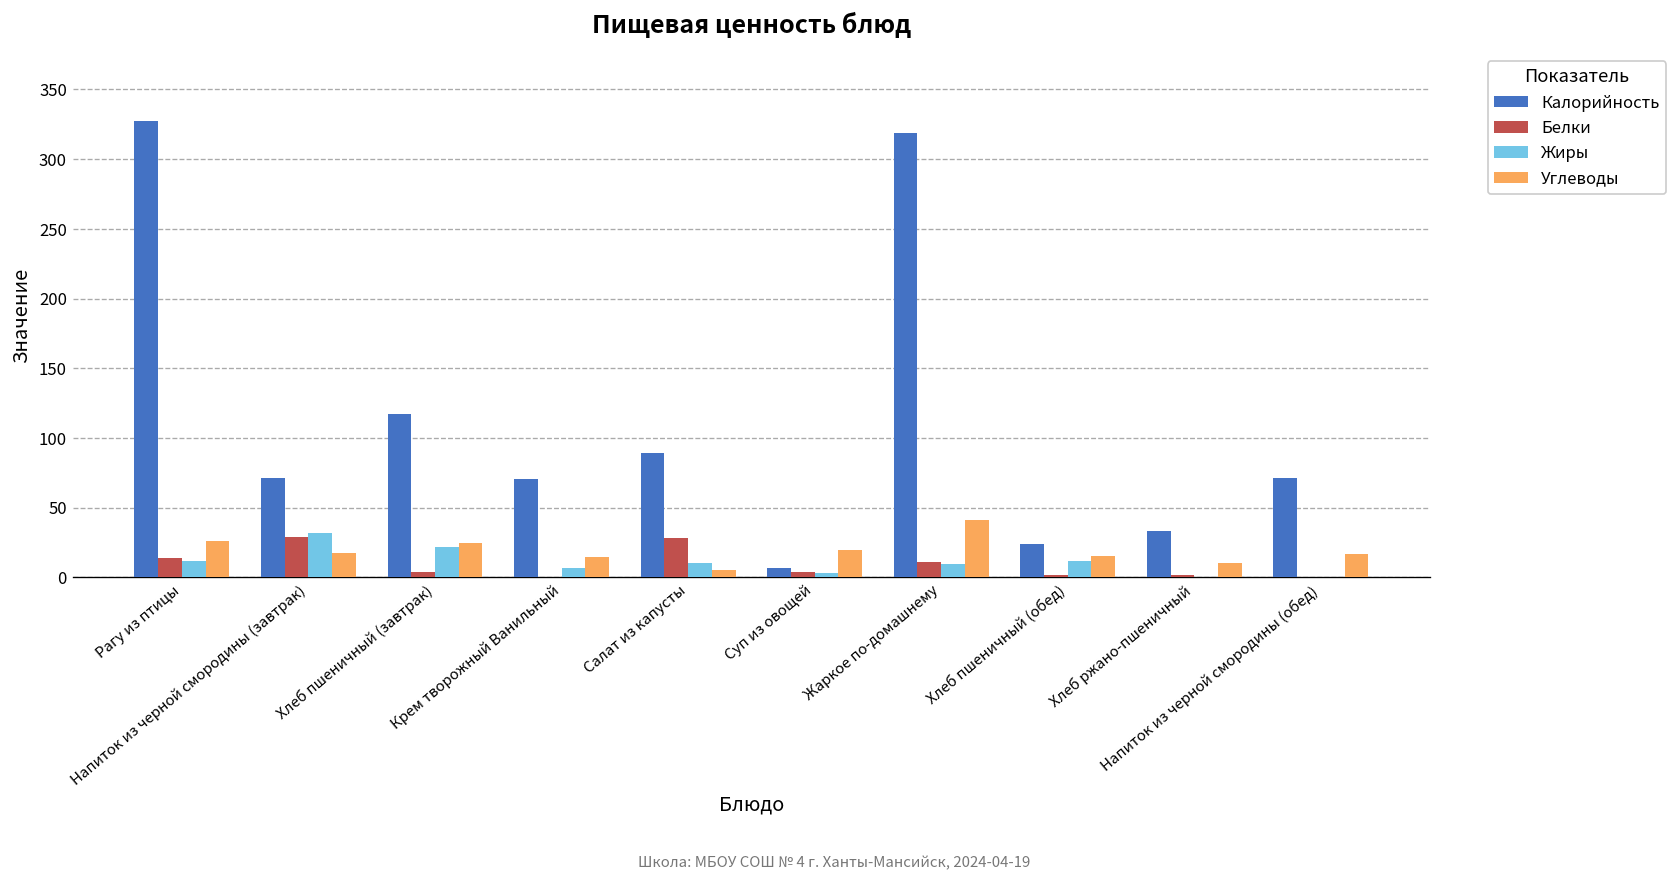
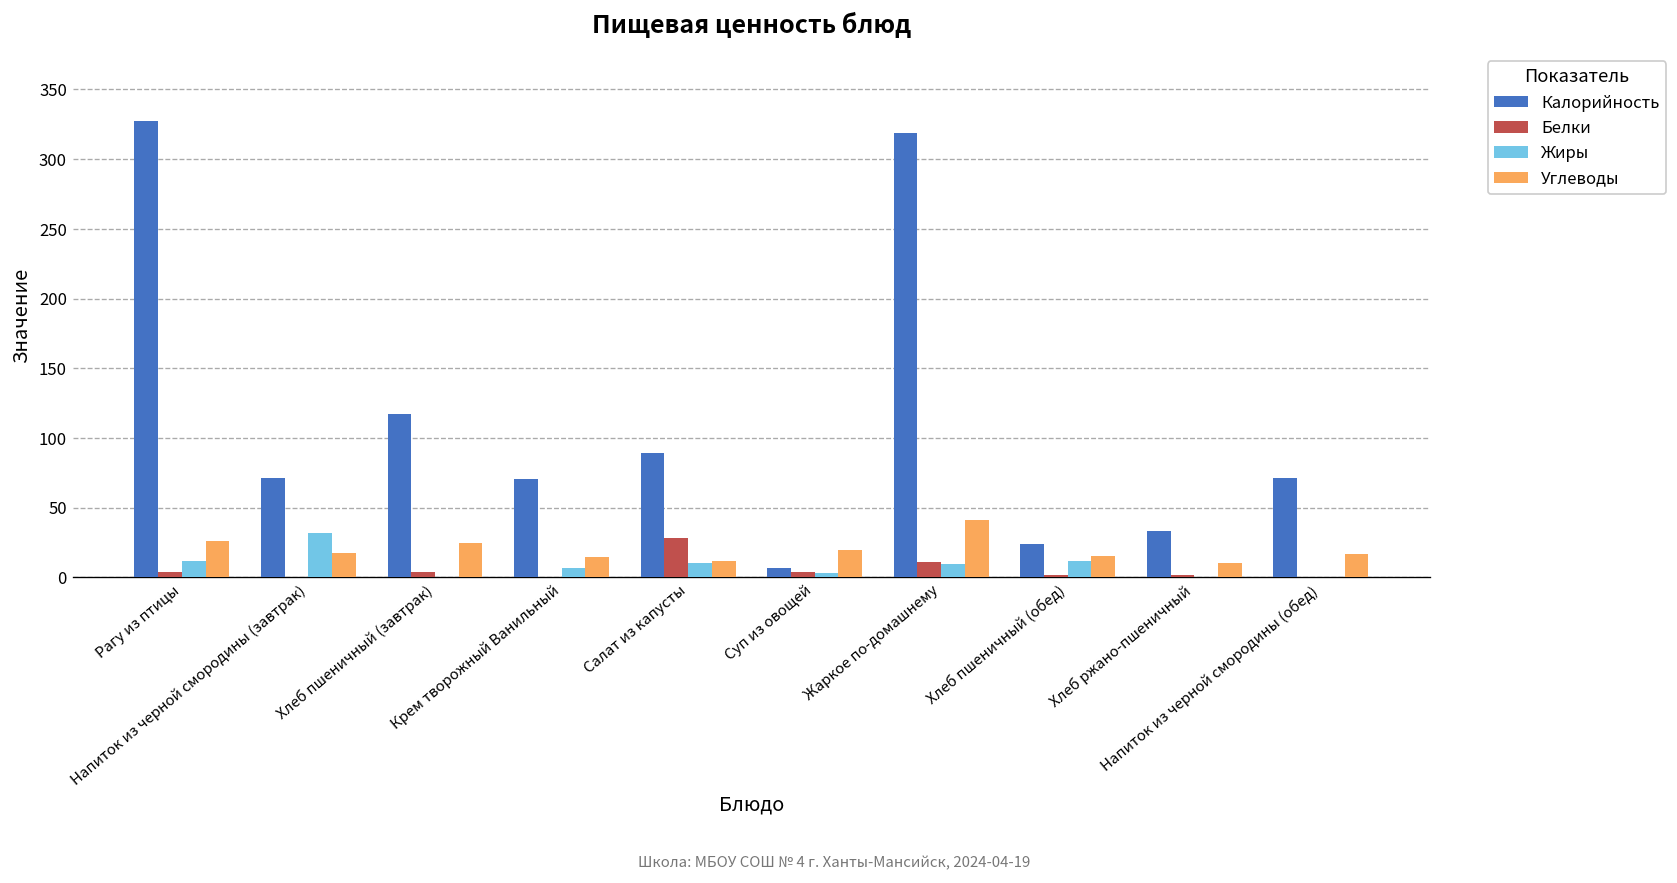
  {
    "Калорийность": {
      "Рагу из птицы": 327,
      "Напиток из черной смородины (завтрак)": 71,
      "Хлеб пшеничный (завтрак)": 118,
      "Крем творожный Ванильный": 71,
      "Салат из капусты": 89,
      "Суп из овощей": 7,
      "Жаркое по-домашнему": 319,
      "Хлеб пшеничный (обед)": 24,
      "Хлеб ржано-пшеничный": 33,
      "Напиток из черной смородины (обед)": 71
    },
    "Белки": {
-     "Рагу из птицы": 14,
-     "Напиток из черной смородины (завтрак)": 29,
+     "Рагу из птицы": 4,
+     "Напиток из черной смородины (завтрак)": 0,
      "Хлеб пшеничный (завтрак)": 4,
      "Салат из капусты": 28,
      "Суп из овощей": 4,
      "Жаркое по-домашнему": 11,
      "Напиток из черной смородины (обед)": 0
    },
    "Жиры": {
      "Рагу из птицы": 12,
      "Напиток из черной смородины (завтрак)": 32,
-     "Хлеб пшеничный (завтрак)": 22,
+     "Хлеб пшеничный (завтрак)": 0,
      "Крем творожный Ванильный": 7,
      "Салат из капусты": 10,
      "Суп из овощей": 3,
      "Жаркое по-домашнему": 10,
      "Хлеб пшеничный (обед)": 12,
      "Хлеб ржано-пшеничный": 0,
      "Напиток из черной смородины (обед)": 0
    },
    "Углеводы": {
      "Рагу из птицы": 26,
      "Напиток из черной смородины (завтрак)": 17,
      "Хлеб пшеничный (завтрак)": 25,
      "Крем творожный Ванильный": 15,
-     "Салат из капусты": 5,
+     "Салат из капусты": 12,
      "Суп из овощей": 20,
      "Жаркое по-домашнему": 41,
      "Хлеб пшеничный (обед)": 15,
      "Хлеб ржано-пшеничный": 10,
      "Напиток из черной смородины (обед)": 17
    }
  }
